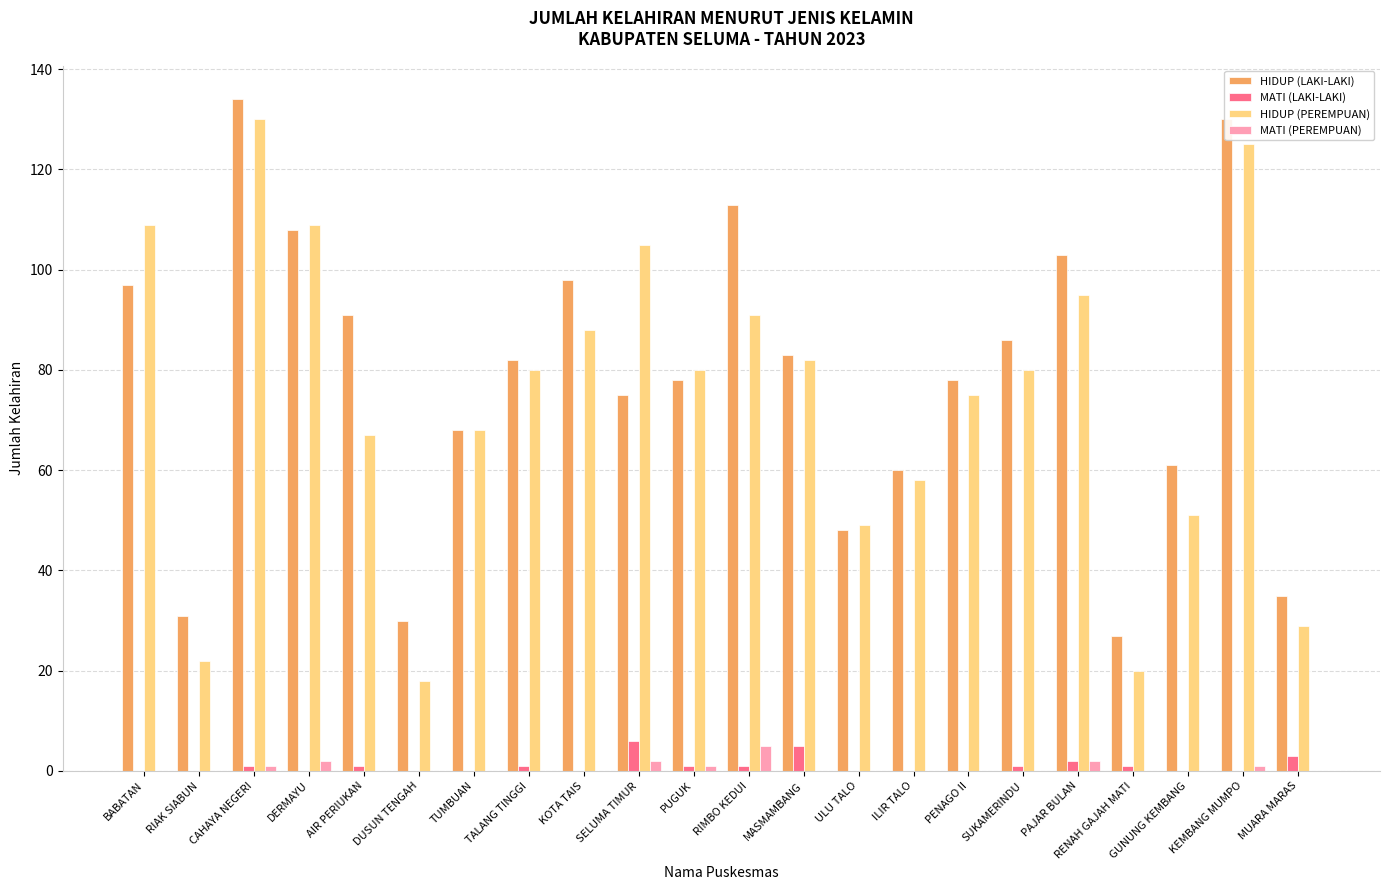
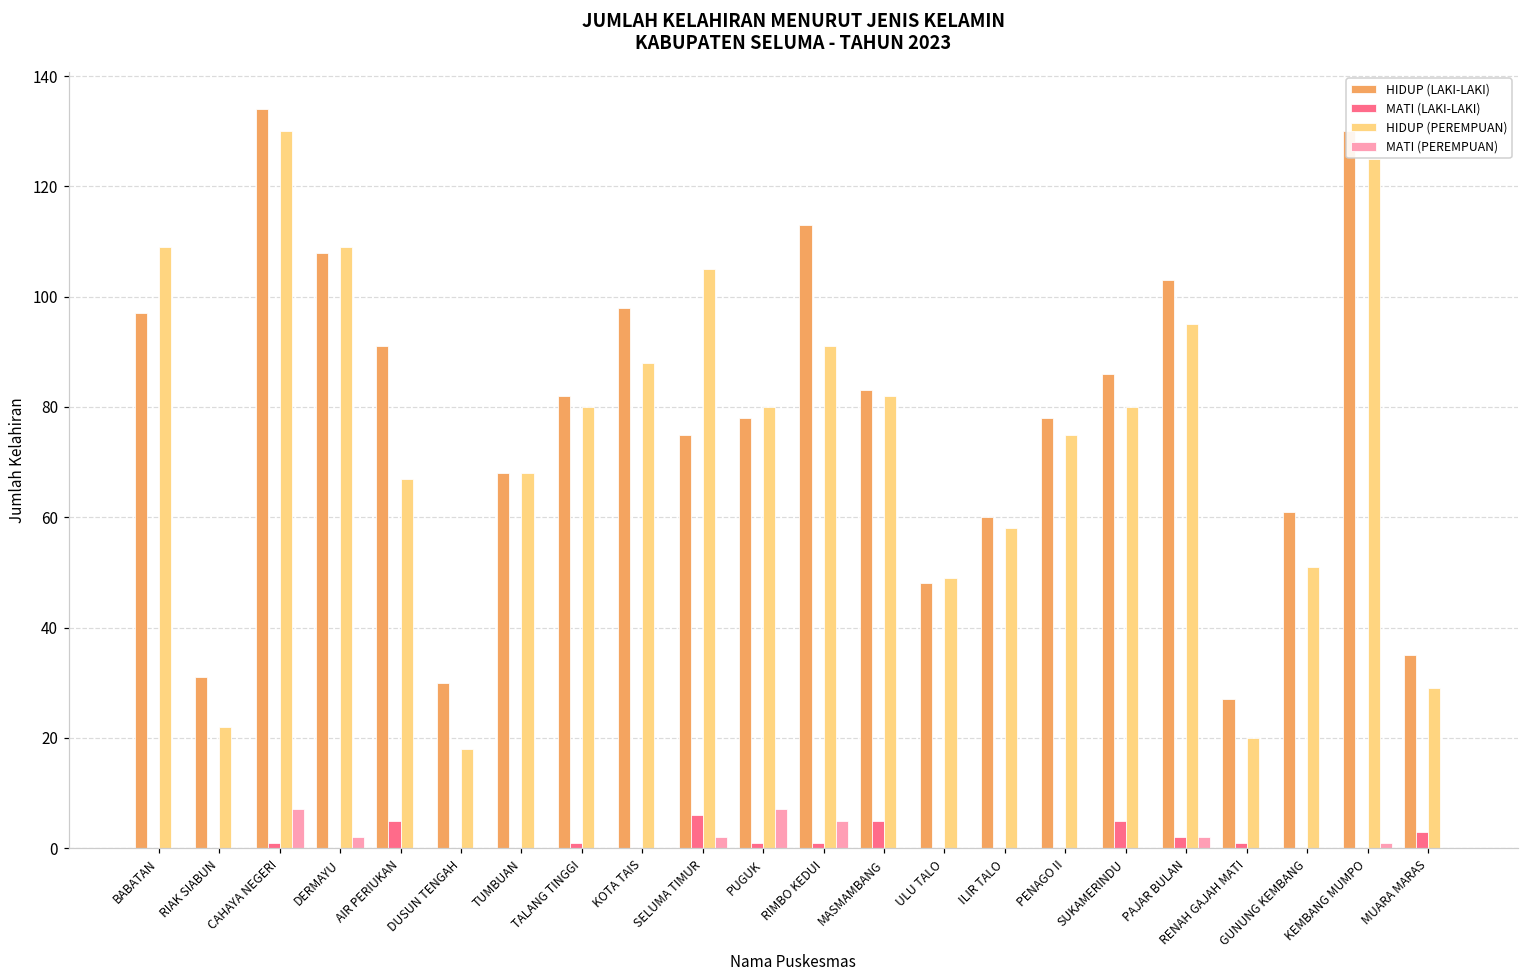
  {
    "MATI (LAKI-LAKI)": {
      "BABATAN": 0,
      "RIAK SIABUN": 0,
      "CAHAYA NEGERI": 1,
      "DERMAYU": 0,
-     "AIR PERIUKAN": 1,
+     "AIR PERIUKAN": 5,
      "DUSUN TENGAH": 0,
      "TUMBUAN": 0,
      "TALANG TINGGI": 1,
      "KOTA TAIS": 0,
      "SELUMA TIMUR": 6,
      "PUGUK": 1,
      "RIMBO KEDUI": 1,
      "MASMAMBANG": 5,
      "ULU TALO": 0,
      "ILIR TALO": 0,
      "PENAGO II": 0,
-     "SUKAMERINDU": 1,
+     "SUKAMERINDU": 5,
      "PAJAR BULAN": 2,
      "RENAH GAJAH MATI": 1,
      "GUNUNG KEMBANG": 0,
      "KEMBANG MUMPO": 0,
      "MUARA MARAS": 3
    },
    "MATI (PEREMPUAN)": {
      "BABATAN": 0,
      "RIAK SIABUN": 0,
-     "CAHAYA NEGERI": 1,
+     "CAHAYA NEGERI": 7,
      "DERMAYU": 2,
      "AIR PERIUKAN": 0,
      "DUSUN TENGAH": 0,
      "TUMBUAN": 0,
      "TALANG TINGGI": 0,
      "KOTA TAIS": 0,
      "SELUMA TIMUR": 2,
-     "PUGUK": 1,
+     "PUGUK": 7,
      "RIMBO KEDUI": 5,
      "MASMAMBANG": 0,
      "ULU TALO": 0,
      "ILIR TALO": 0,
      "PENAGO II": 0,
      "SUKAMERINDU": 0,
      "PAJAR BULAN": 2,
      "RENAH GAJAH MATI": 0,
      "GUNUNG KEMBANG": 0,
      "KEMBANG MUMPO": 1,
      "MUARA MARAS": 0
    }
  }
